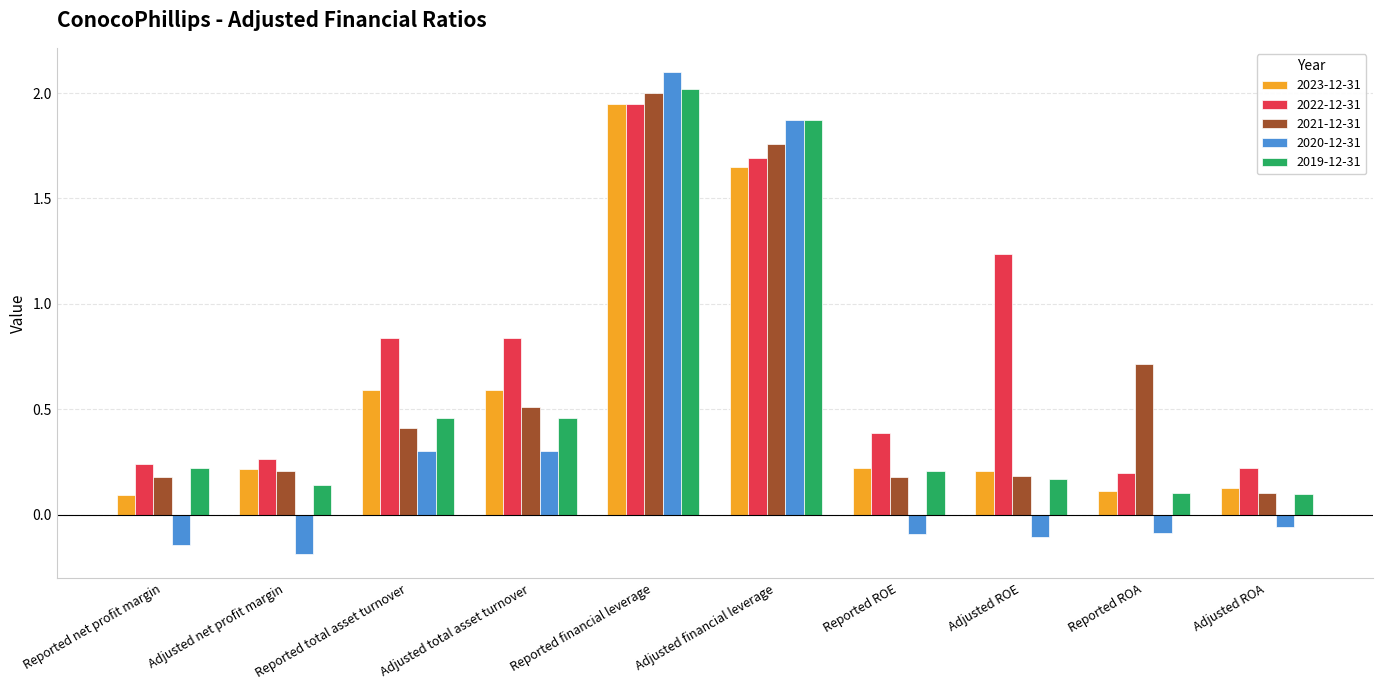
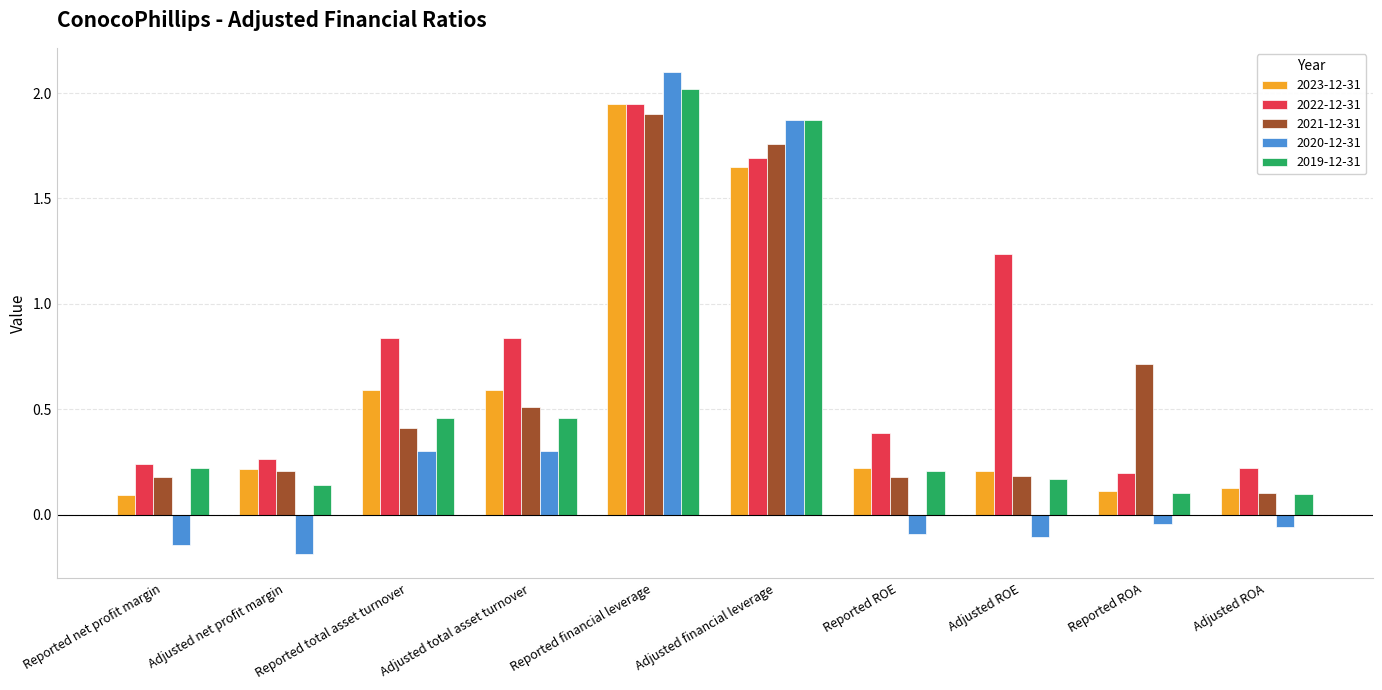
  {
    "2023-12-31": {
      "Reported net profit margin": 0.09,
      "Adjusted net profit margin": 0.22,
      "Reported total asset turnover": 0.59,
      "Adjusted total asset turnover": 0.59,
      "Reported financial leverage": 1.95,
      "Adjusted financial leverage": 1.65,
      "Reported ROE": 0.22,
      "Adjusted ROE": 0.21,
      "Reported ROA": 0.11,
      "Adjusted ROA": 0.13
    },
    "2022-12-31": {
      "Reported net profit margin": 0.24,
      "Adjusted net profit margin": 0.26,
      "Reported total asset turnover": 0.84,
      "Adjusted total asset turnover": 0.84,
      "Reported financial leverage": 1.95,
      "Adjusted financial leverage": 1.69,
      "Reported ROE": 0.39,
      "Adjusted ROE": 1.24,
      "Reported ROA": 0.20,
      "Adjusted ROA": 0.22
    },
    "2021-12-31": {
      "Reported net profit margin": 0.18,
      "Adjusted net profit margin": 0.2,
      "Reported total asset turnover": 0.4,
      "Adjusted total asset turnover": 0.5,
-     "Reported financial leverage": 2.0,
+     "Reported financial leverage": 1.9,
      "Adjusted financial leverage": 1.76,
      "Reported ROE": 0.18,
      "Adjusted ROE": 0.18,
      "Reported ROA": 0.71,
      "Adjusted ROA": 0.1
    },
    "2020-12-31": {
      "Reported net profit margin": -0.14,
      "Adjusted net profit margin": -0.19,
      "Reported total asset turnover": 0.30,
      "Adjusted total asset turnover": 0.30,
      "Reported financial leverage": 2.10,
      "Adjusted financial leverage": 1.87,
      "Reported ROE": -0.09,
      "Adjusted ROE": -0.11,
-     "Reported ROA": -0.09,
+     "Reported ROA": -0.04,
      "Adjusted ROA": -0.06
    },
    "2019-12-31": {
      "Reported net profit margin": 0.22,
      "Adjusted net profit margin": 0.14,
      "Reported total asset turnover": 0.46,
      "Adjusted total asset turnover": 0.46,
      "Reported financial leverage": 2.02,
      "Adjusted financial leverage": 1.87,
      "Reported ROE": 0.21,
      "Adjusted ROE": 0.17,
      "Reported ROA": 0.10,
      "Adjusted ROA": 0.10
    }
  }
